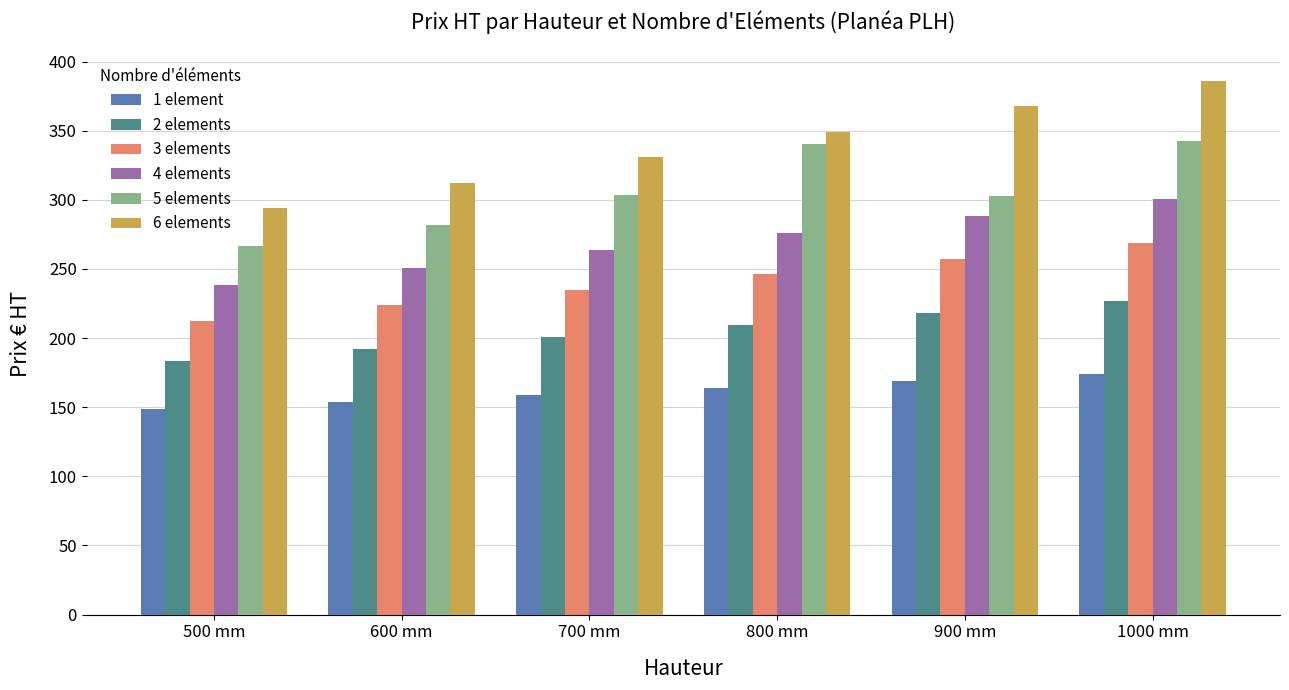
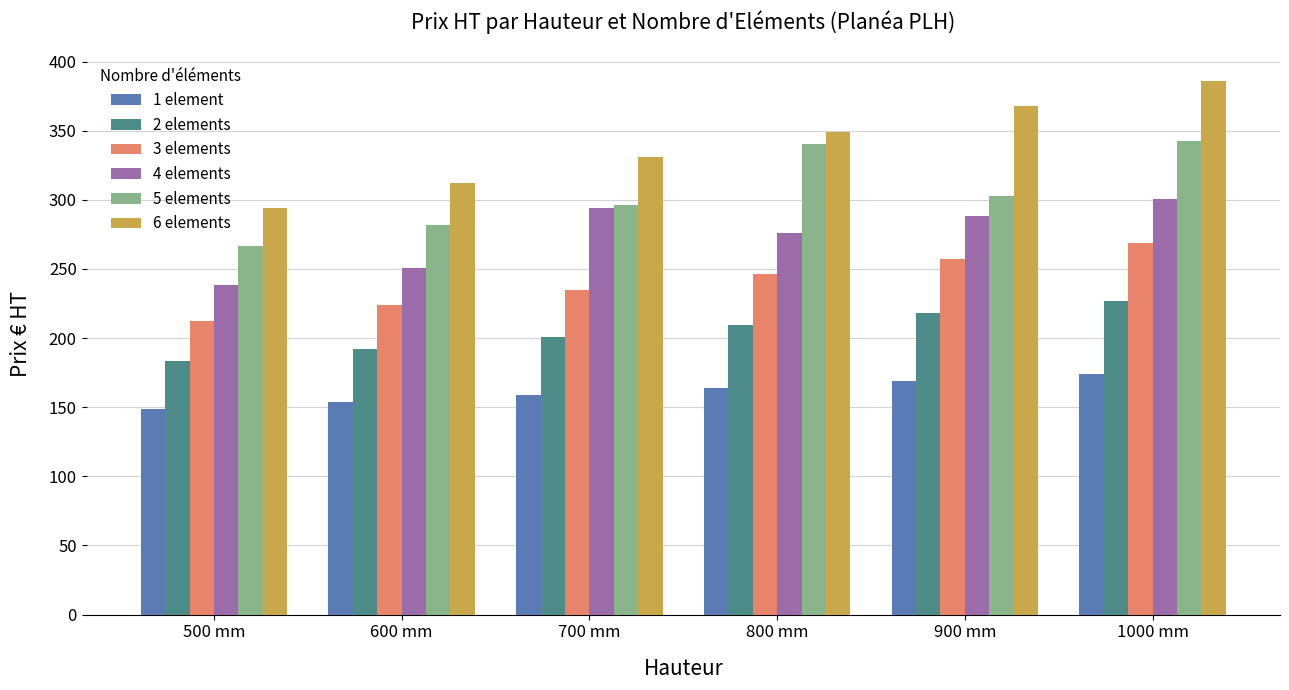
  {
    "4 elements": {
      "500 mm": 238,
      "600 mm": 251,
-     "700 mm": 263,
+     "700 mm": 294,
      "800 mm": 276,
      "900 mm": 288,
      "1000 mm": 301
    },
    "5 elements": {
      "500 mm": 266,
      "600 mm": 281,
-     "700 mm": 304,
+     "700 mm": 297,
      "800 mm": 341,
      "900 mm": 303,
      "1000 mm": 342
    }
  }
